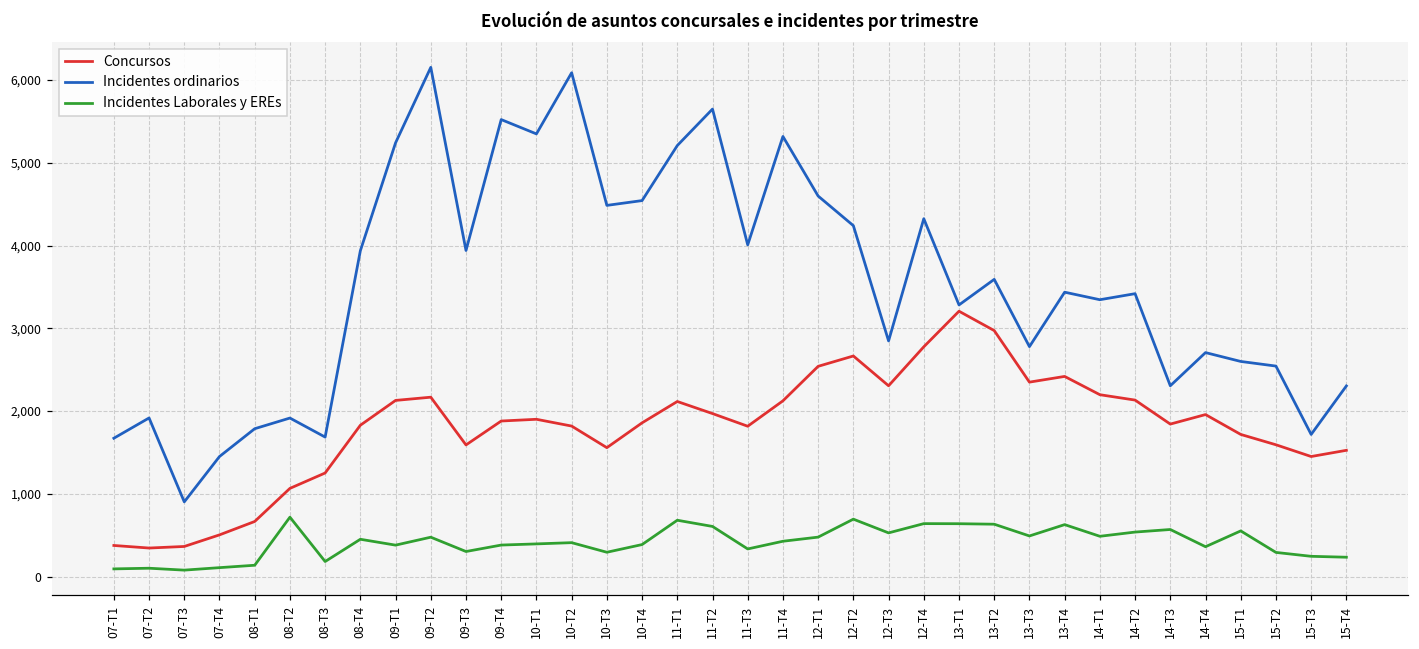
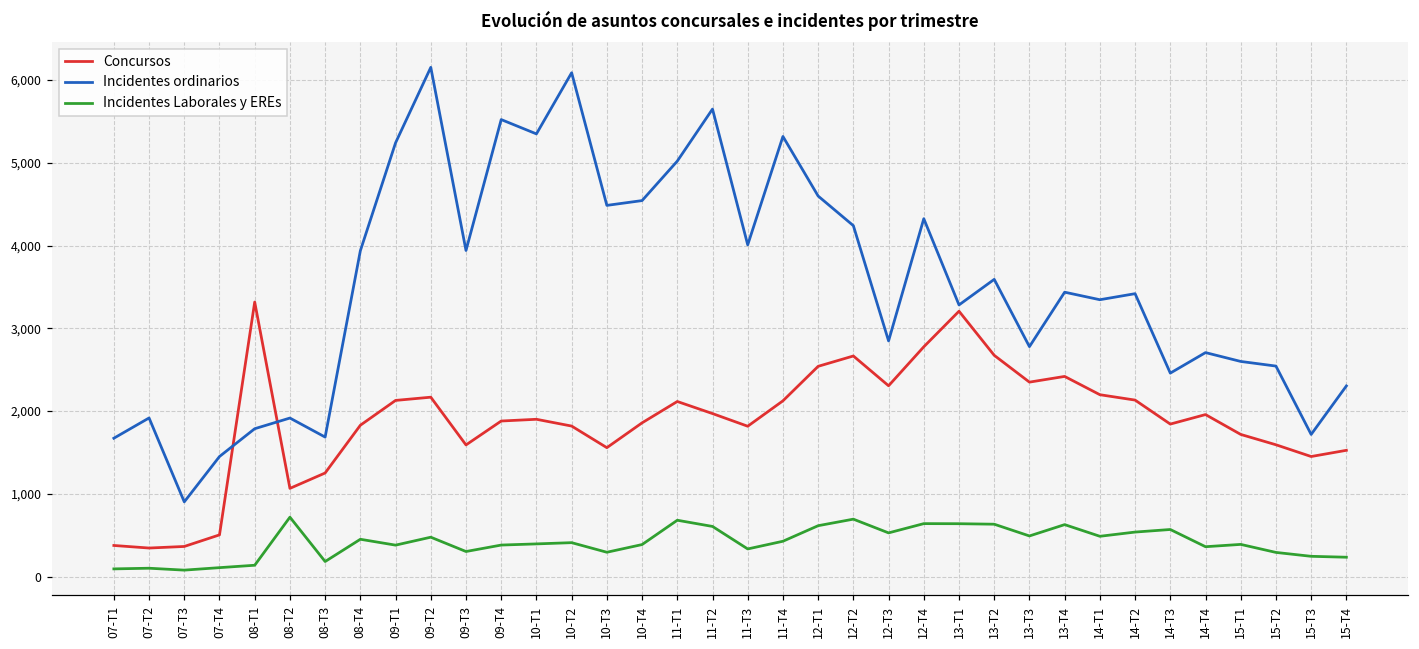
  {
    "Concursos": {
      "07-T1": "400",
      "07-T2": "300",
      "07-T3": "400",
      "07-T4": "500",
-     "08-T1": "700",
+     "08-T1": "3,300",
      "08-T2": "1,100",
      "08-T3": "1,300",
      "08-T4": "1,800",
      "09-T1": "2,100",
      "09-T2": "2,200",
      "09-T3": "1,600",
      "09-T4": "1,900",
      "10-T1": "1,900",
      "10-T2": "1,800",
      "10-T3": "1,600",
      "10-T4": "1,900",
      "11-T1": "2,100",
      "11-T2": "2,000",
      "11-T3": "1,800",
      "11-T4": "2,100",
      "12-T1": "2,500",
      "12-T2": "2,700",
      "12-T3": "2,300",
      "12-T4": "2,800",
      "13-T1": "3,200",
-     "13-T2": "3,000",
+     "13-T2": "2,700",
      "13-T3": "2,400",
      "13-T4": "2,400",
      "14-T1": "2,200",
      "14-T2": "2,100",
      "14-T3": "1,800",
      "14-T4": "2,000",
      "15-T1": "1,700",
      "15-T2": "1,600",
      "15-T3": "1,500",
      "15-T4": "1,500"
    },
    "Incidentes ordinarios": {
      "07-T1": "1,700",
      "07-T2": "1,900",
      "07-T3": "900",
      "07-T4": "1,500",
      "08-T1": "1,800",
      "08-T2": "1,900",
      "08-T3": "1,700",
      "08-T4": "3,900",
      "09-T1": "5,200",
      "09-T2": "6,200",
      "09-T3": "3,900",
      "09-T4": "5,500",
      "10-T1": "5,400",
      "10-T2": "6,100",
      "10-T3": "4,500",
      "10-T4": "4,500",
-     "11-T1": "5,200",
+     "11-T1": "5,000",
      "11-T2": "5,700",
      "11-T3": "4,000",
      "11-T4": "5,300",
      "12-T1": "4,600",
      "12-T2": "4,200",
      "12-T3": "2,800",
      "12-T4": "4,300",
      "13-T1": "3,300",
      "13-T2": "3,600",
      "13-T3": "2,800",
      "13-T4": "3,400",
      "14-T1": "3,300",
      "14-T2": "3,400",
-     "14-T3": "2,300",
+     "14-T3": "2,500",
      "14-T4": "2,700",
      "15-T1": "2,600",
      "15-T2": "2,500",
      "15-T3": "1,700",
      "15-T4": "2,300"
    },
    "Incidentes Laborales y EREs": {
      "07-T1": "100",
      "07-T2": "100",
      "07-T3": "100",
      "07-T4": "100",
      "08-T1": "100",
      "08-T2": "700",
      "08-T3": "200",
      "08-T4": "500",
      "09-T1": "400",
      "09-T2": "500",
      "09-T3": "300",
      "09-T4": "400",
      "10-T1": "400",
      "10-T2": "400",
      "10-T3": "300",
      "10-T4": "400",
      "11-T1": "700",
      "11-T2": "600",
      "11-T3": "300",
      "11-T4": "400",
-     "12-T1": "500",
+     "12-T1": "600",
      "12-T2": "700",
      "12-T3": "500",
      "12-T4": "600",
      "13-T1": "600",
      "13-T2": "600",
      "13-T3": "500",
      "13-T4": "600",
      "14-T1": "500",
      "14-T2": "500",
      "14-T3": "600",
      "14-T4": "400",
-     "15-T1": "600",
+     "15-T1": "400",
      "15-T2": "300",
      "15-T3": "200",
      "15-T4": "200"
    }
  }
